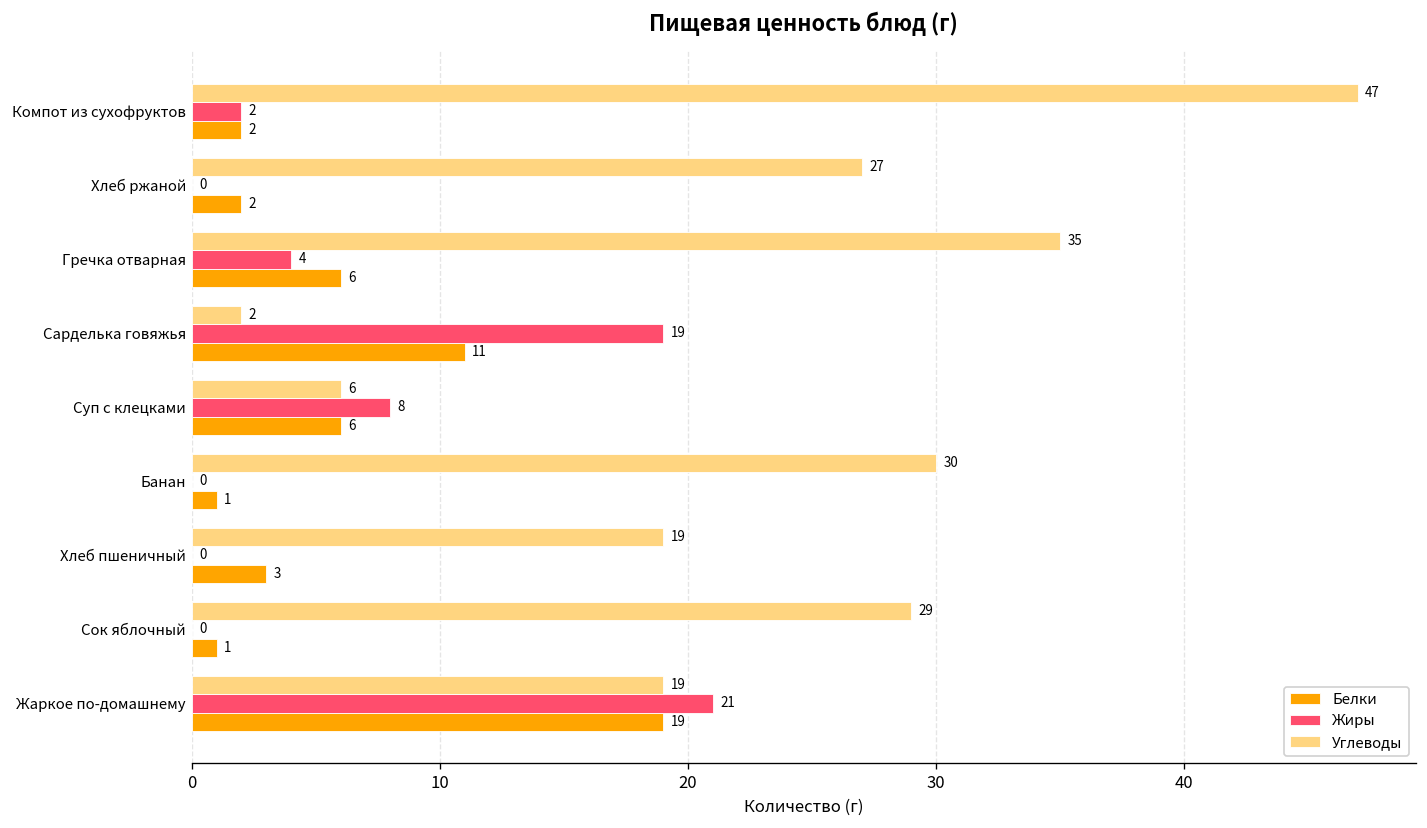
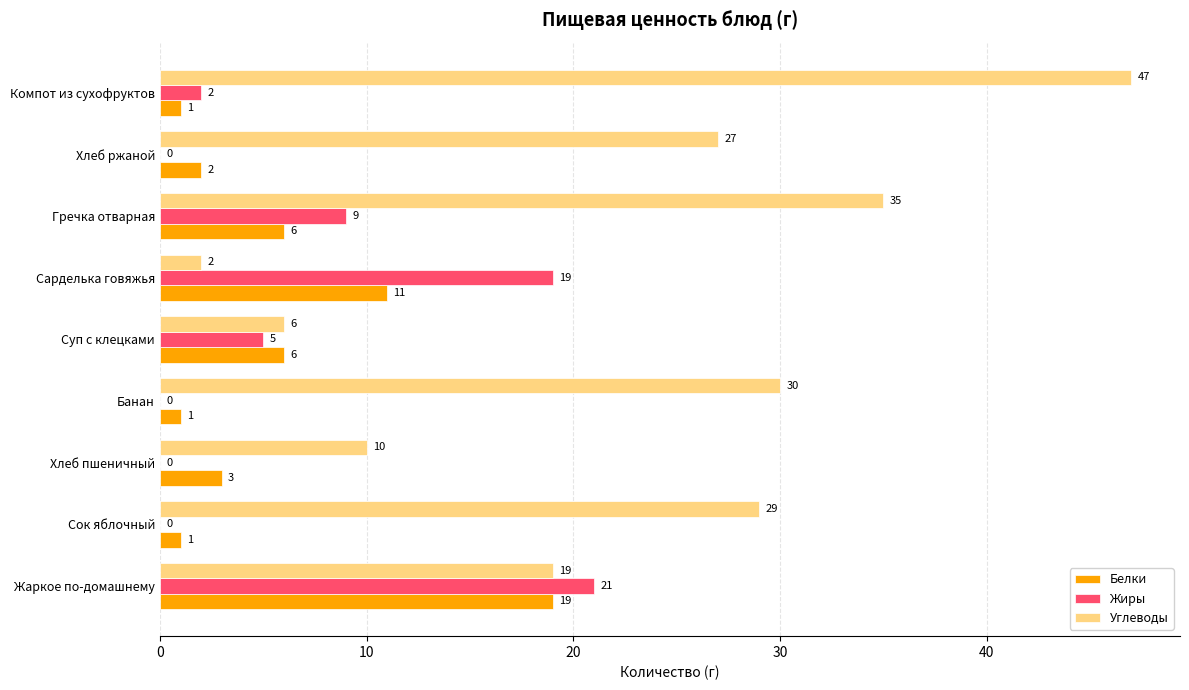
  {
    "Белки": {
-     "Компот из сухофруктов": 2,
+     "Компот из сухофруктов": 1,
      "Хлеб ржаной": 2,
      "Гречка отварная": 6,
      "Сарделька говяжья": 11,
      "Суп с клецками": 6,
      "Банан": 1,
      "Хлеб пшеничный": 3,
      "Сок яблочный": 1,
      "Жаркое по-домашнему": 19
    },
    "Жиры": {
      "Компот из сухофруктов": 2,
      "Хлеб ржаной": 0,
-     "Гречка отварная": 4,
+     "Гречка отварная": 9,
      "Сарделька говяжья": 19,
-     "Суп с клецками": 8,
+     "Суп с клецками": 5,
      "Банан": 0,
      "Хлеб пшеничный": 0,
      "Сок яблочный": 0,
      "Жаркое по-домашнему": 21
    },
    "Углеводы": {
      "Компот из сухофруктов": 47,
      "Хлеб ржаной": 27,
      "Гречка отварная": 35,
      "Сарделька говяжья": 2,
      "Суп с клецками": 6,
      "Банан": 30,
-     "Хлеб пшеничный": 19,
+     "Хлеб пшеничный": 10,
      "Сок яблочный": 29,
      "Жаркое по-домашнему": 19
    }
  }
